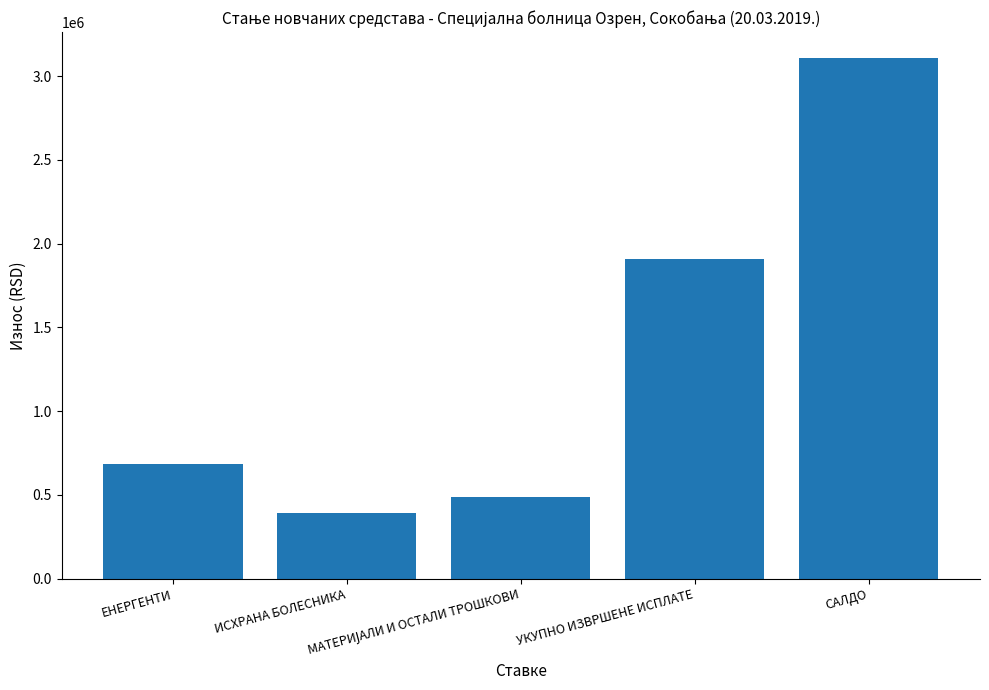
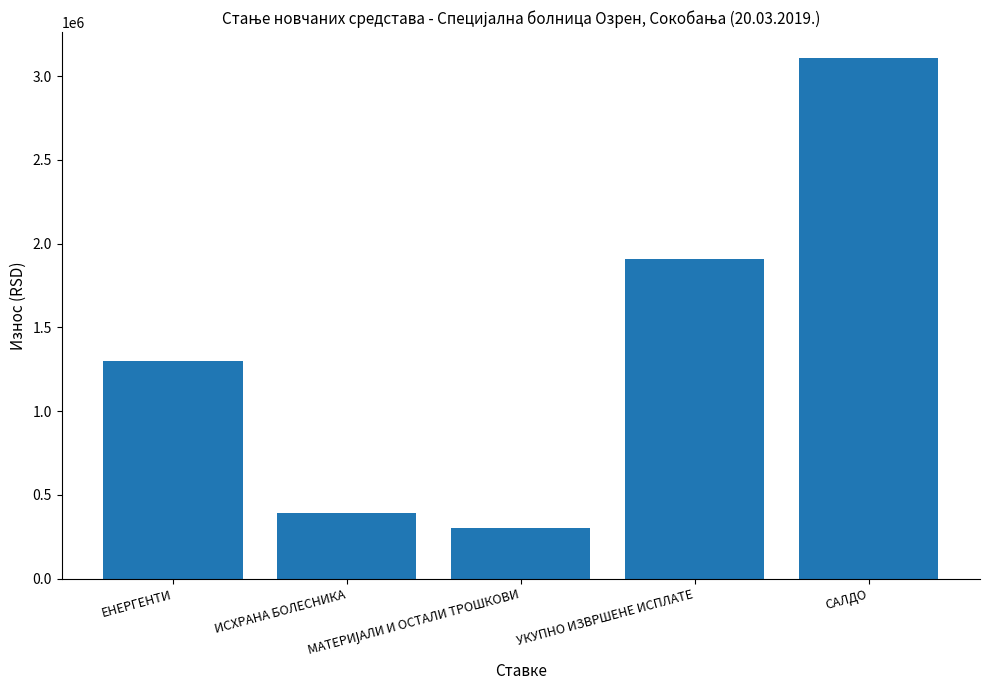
  {
-   "ЕНЕРГЕНТИ": 680000,
+   "ЕНЕРГЕНТИ": 1300000,
    "ИСХРАНА БОЛЕСНИКА": 390000,
-   "МАТЕРИЈАЛИ И ОСТАЛИ ТРОШКОВИ": 490000,
+   "МАТЕРИЈАЛИ И ОСТАЛИ ТРОШКОВИ": 310000,
    "УКУПНО ИЗВРШЕНЕ ИСПЛАТЕ": 1910000,
    "САЛДО": 3110000
  }
